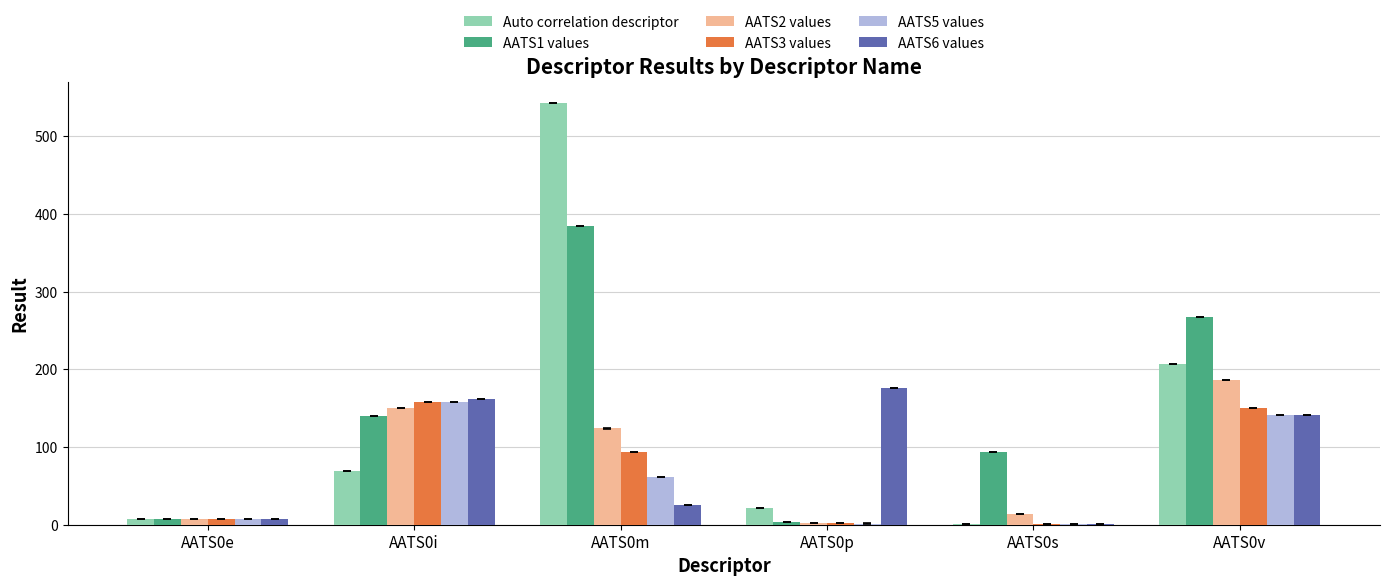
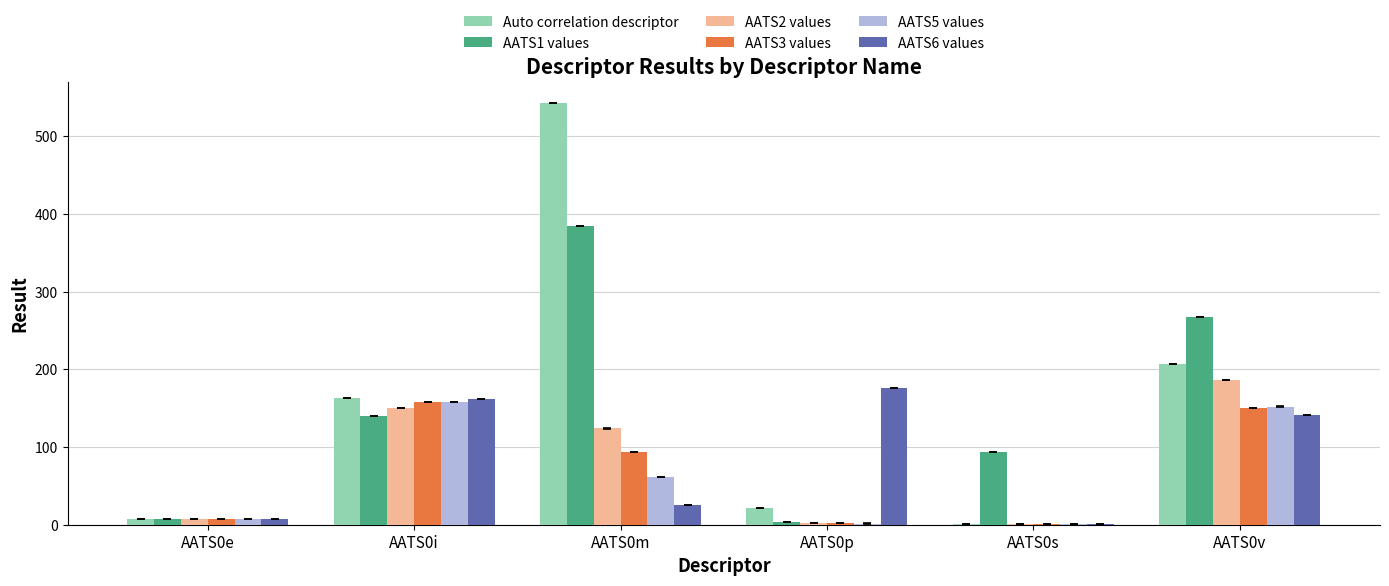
  {
    "Auto correlation descriptor": {
      "AATS0e": 10,
-     "AATS0i": 70,
+     "AATS0i": 160,
      "AATS0m": 540,
      "AATS0p": 20,
      "AATS0v": 210
    },
    "AATS1 values": {
      "AATS0e": 10,
      "AATS0i": 140,
      "AATS0m": 380,
      "AATS0s": 90,
      "AATS0v": 270
    },
    "AATS2 values": {
      "AATS0e": 10,
      "AATS0i": 150,
      "AATS0m": 120,
-     "AATS0s": 10,
+     "AATS0s": 0,
      "AATS0v": 190
    },
    "AATS3 values": {
      "AATS0e": 10,
      "AATS0i": 160,
      "AATS0m": 90,
      "AATS0v": 150
    },
    "AATS5 values": {
      "AATS0e": 10,
      "AATS0i": 160,
      "AATS0m": 60,
-     "AATS0v": 140
+     "AATS0v": 150
    },
    "AATS6 values": {
      "AATS0e": 10,
      "AATS0i": 160,
      "AATS0m": 30,
      "AATS0p": 180,
      "AATS0v": 140
    }
  }
